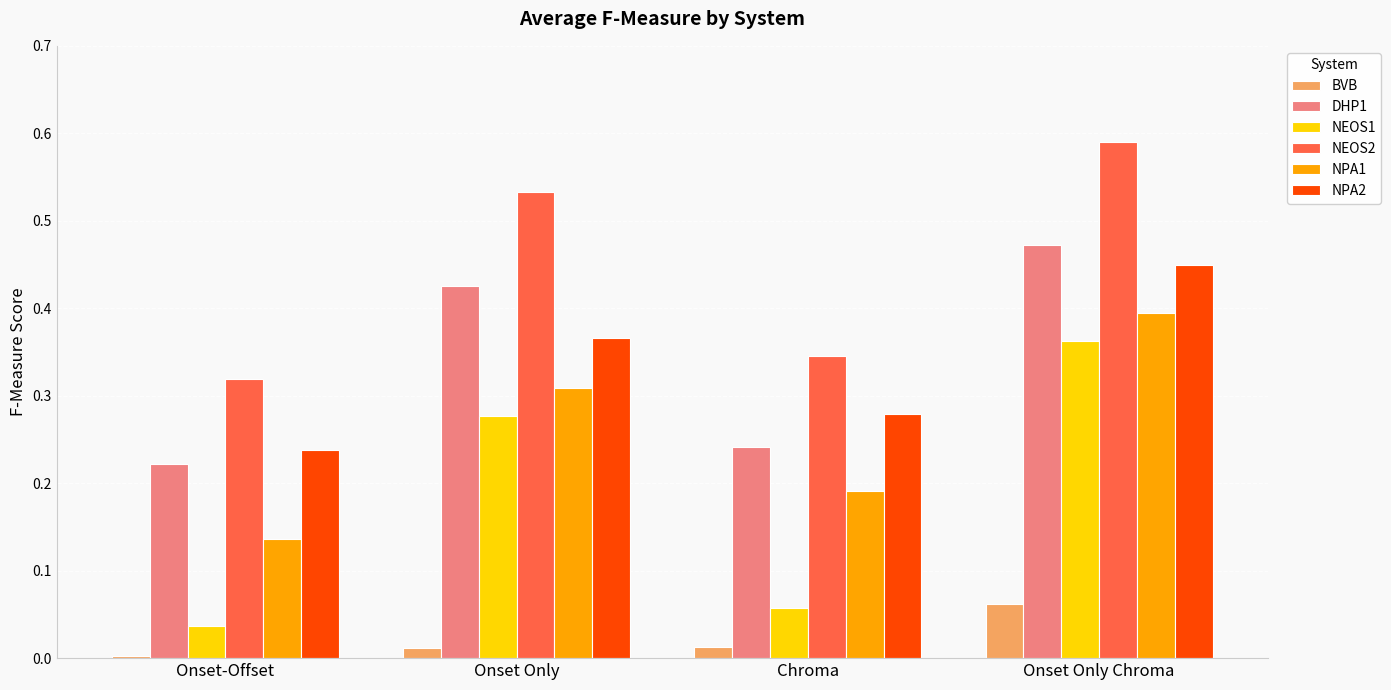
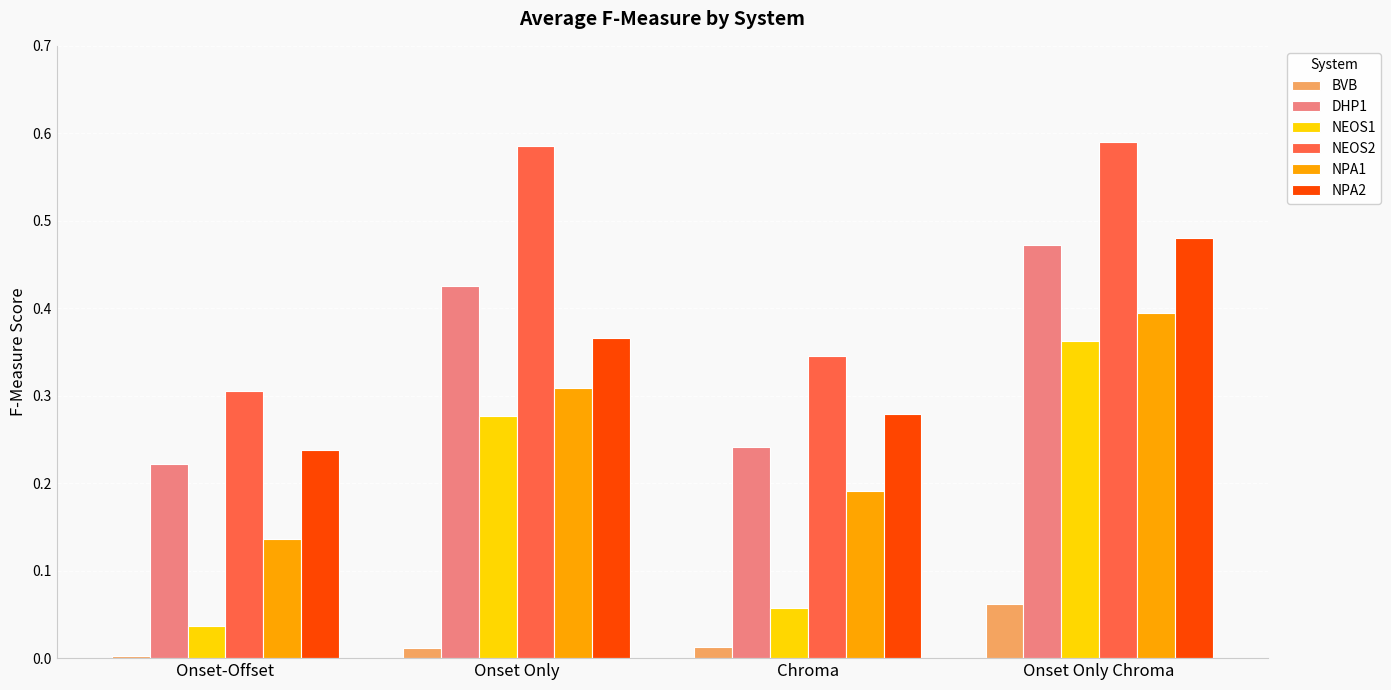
  {
    "NEOS2": {
-     "Onset-Offset": 0.32,
-     "Onset Only": 0.53,
+     "Onset-Offset": 0.30,
+     "Onset Only": 0.59,
      "Chroma": 0.35,
      "Onset Only Chroma": 0.59
    },
    "NPA2": {
      "Onset-Offset": 0.24,
      "Onset Only": 0.37,
      "Chroma": 0.28,
-     "Onset Only Chroma": 0.45
+     "Onset Only Chroma": 0.48
    }
  }
